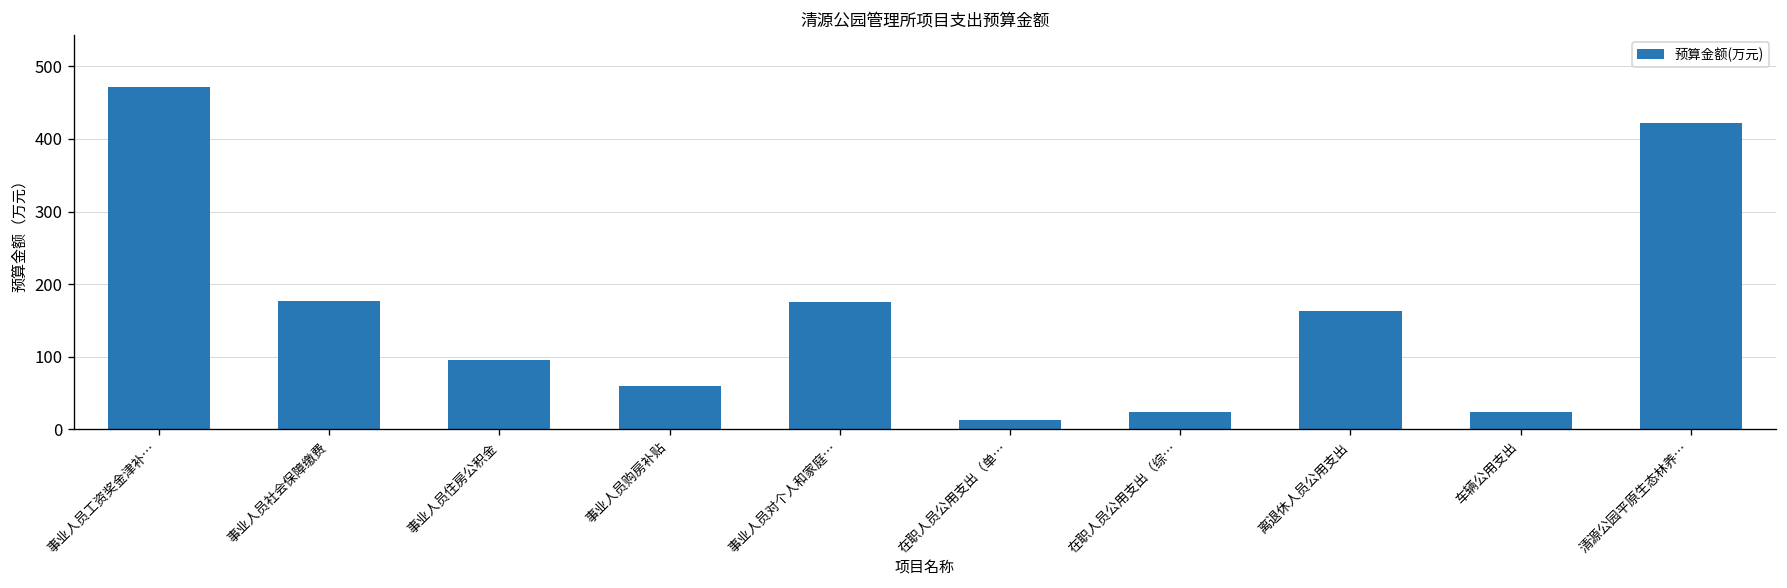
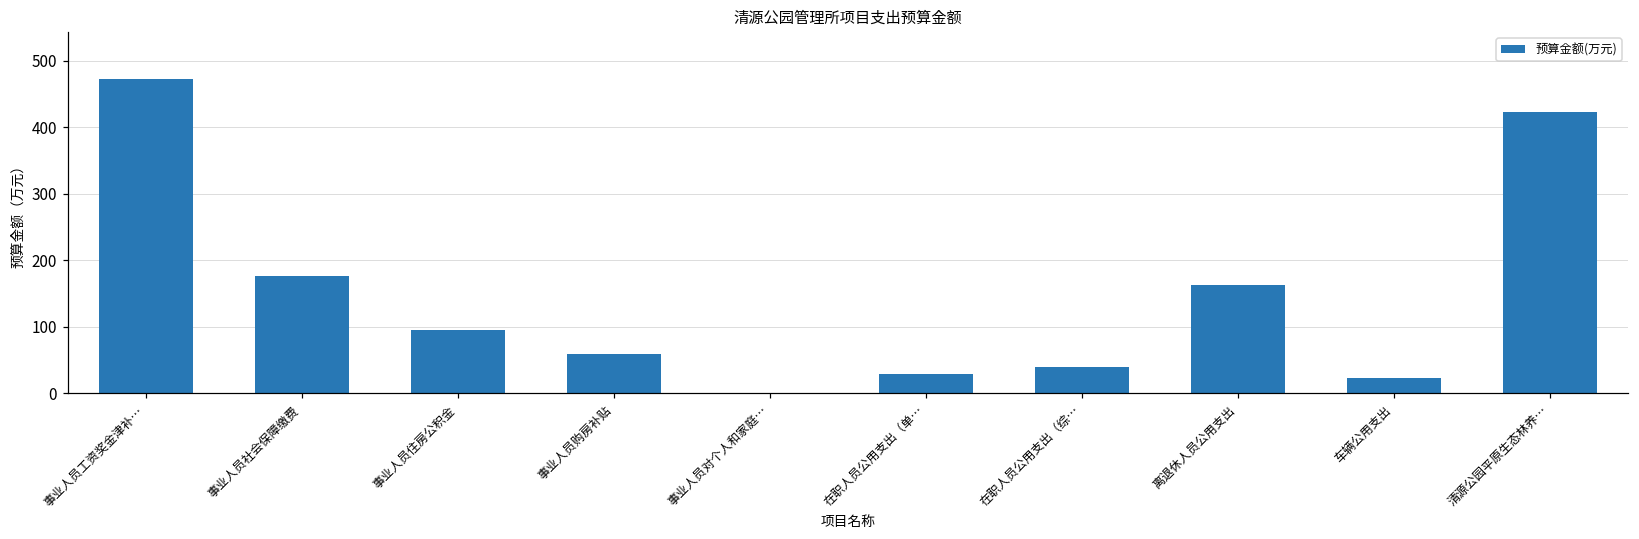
  {
    "事业人员工资奖金津补…": 470,
    "事业人员社会保障缴费": 180,
    "事业人员住房公积金": 100,
    "事业人员购房补贴": 60,
-   "事业人员对个人和家庭…": 170,
-   "在职人员公用支出（单…": 10,
-   "在职人员公用支出（综…": 20,
+   "事业人员对个人和家庭…": 0,
+   "在职人员公用支出（单…": 30,
+   "在职人员公用支出（综…": 40,
    "离退休人员公用支出": 160,
    "车辆公用支出": 20,
    "清源公园平原生态林养…": 420
  }
